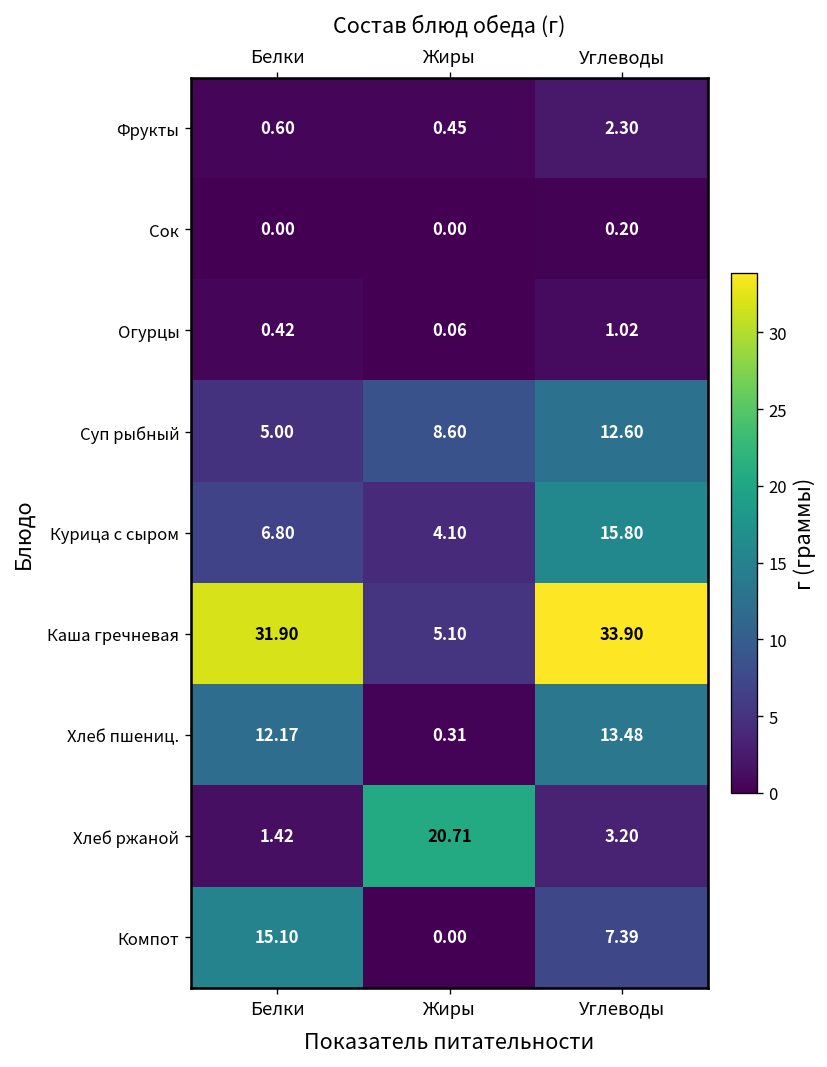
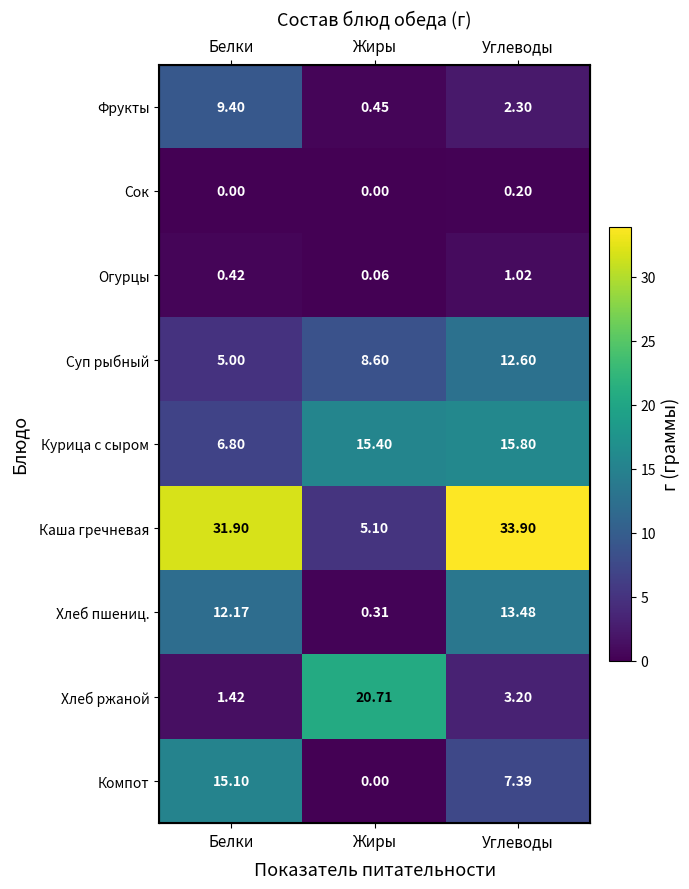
  {
    "Фрукты": {
-     "Белки": 0.60,
+     "Белки": 9.40,
      "Жиры": 0.45,
      "Углеводы": 2.30
    },
    "Сок": {
      "Белки": 0.00,
      "Жиры": 0.00,
      "Углеводы": 0.20
    },
    "Огурцы": {
      "Белки": 0.42,
      "Жиры": 0.06,
      "Углеводы": 1.02
    },
    "Суп рыбный": {
      "Белки": 5.00,
      "Жиры": 8.60,
      "Углеводы": 12.60
    },
    "Курица с сыром": {
      "Белки": 6.80,
-     "Жиры": 4.10,
+     "Жиры": 15.40,
      "Углеводы": 15.80
    },
    "Каша гречневая": {
      "Белки": 31.90,
      "Жиры": 5.10,
      "Углеводы": 33.90
    },
    "Хлеб пшениц.": {
      "Белки": 12.17,
      "Жиры": 0.31,
      "Углеводы": 13.48
    },
    "Хлеб ржаной": {
      "Белки": 1.42,
      "Жиры": 20.71,
      "Углеводы": 3.20
    },
    "Компот": {
      "Белки": 15.10,
      "Жиры": 0.00,
      "Углеводы": 7.39
    }
  }
